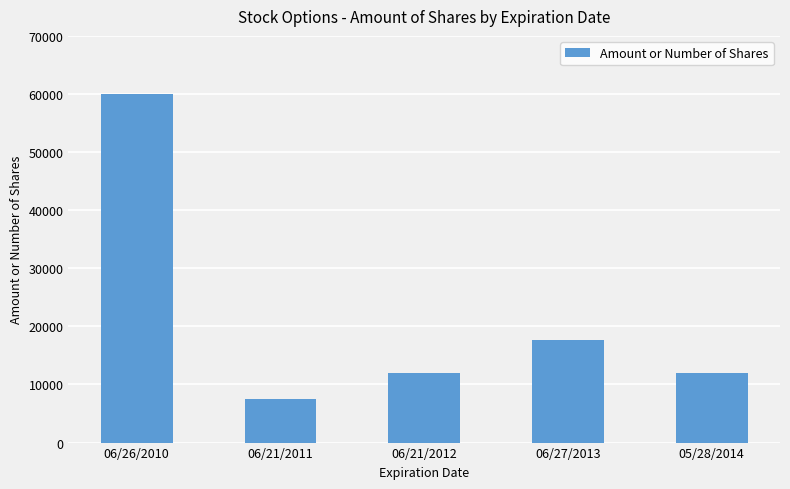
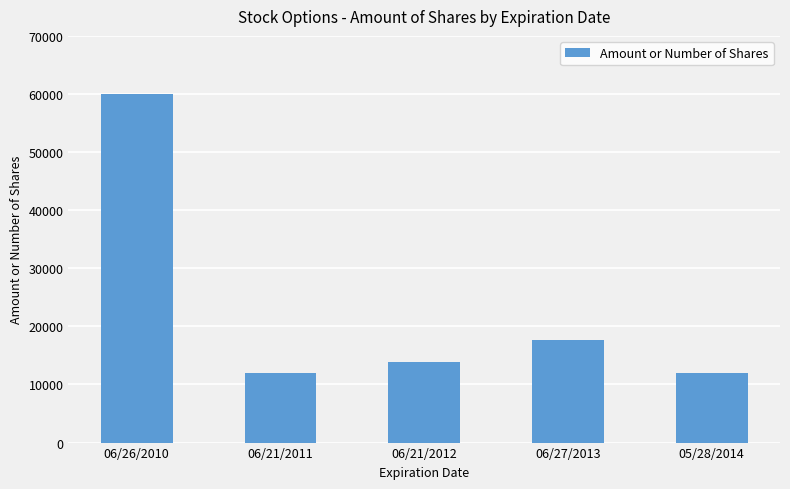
  {
    "06/26/2010": 60000,
-   "06/21/2011": 7000,
-   "06/21/2012": 12000,
+   "06/21/2011": 12000,
+   "06/21/2012": 14000,
    "06/27/2013": 18000,
    "05/28/2014": 12000
  }
